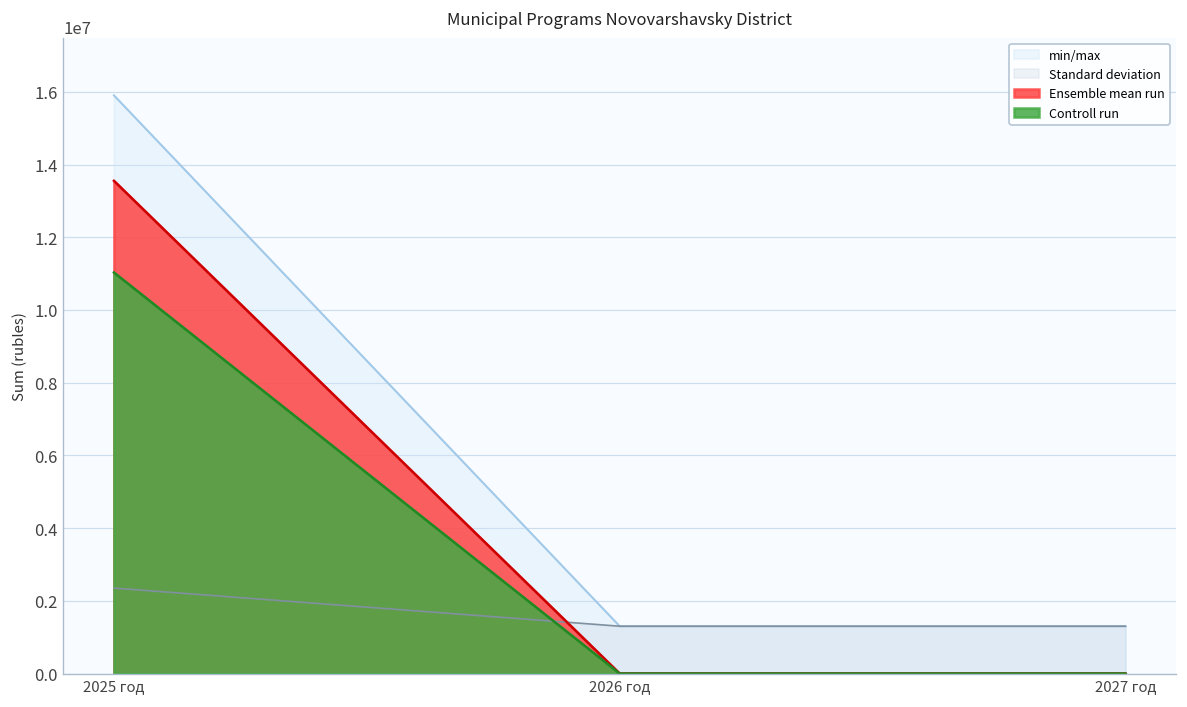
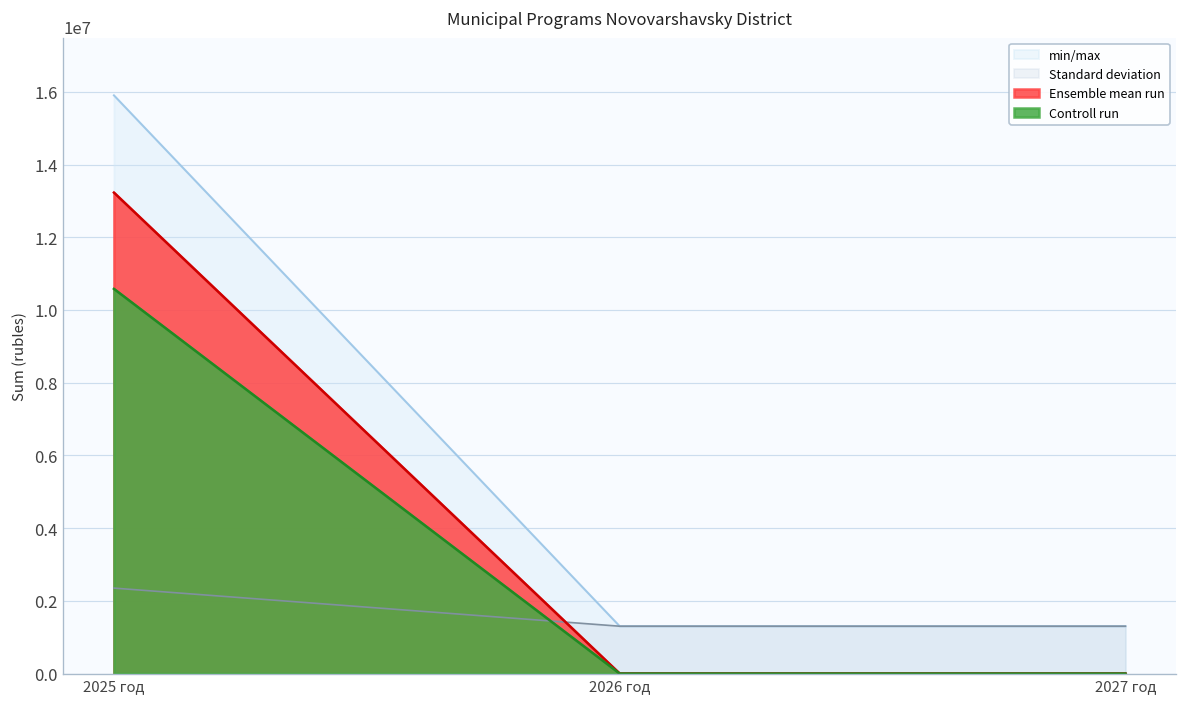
  {
    "Ensemble mean run": {
-     "2025 год": 13600000
+     "2025 год": 13200000
    },
    "Controll run": {
-     "2025 год": 11000000
+     "2025 год": 10600000
    }
  }
